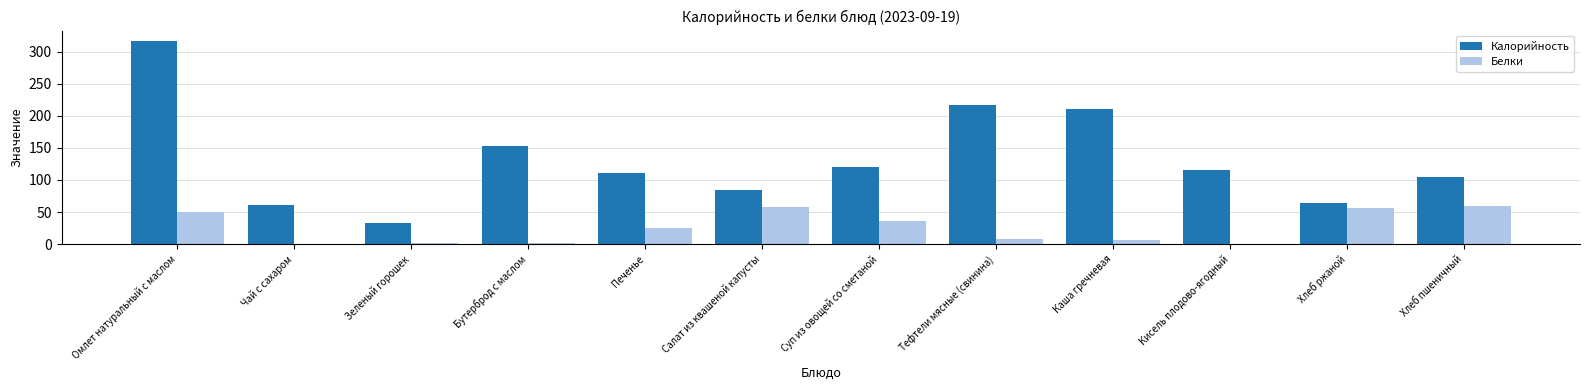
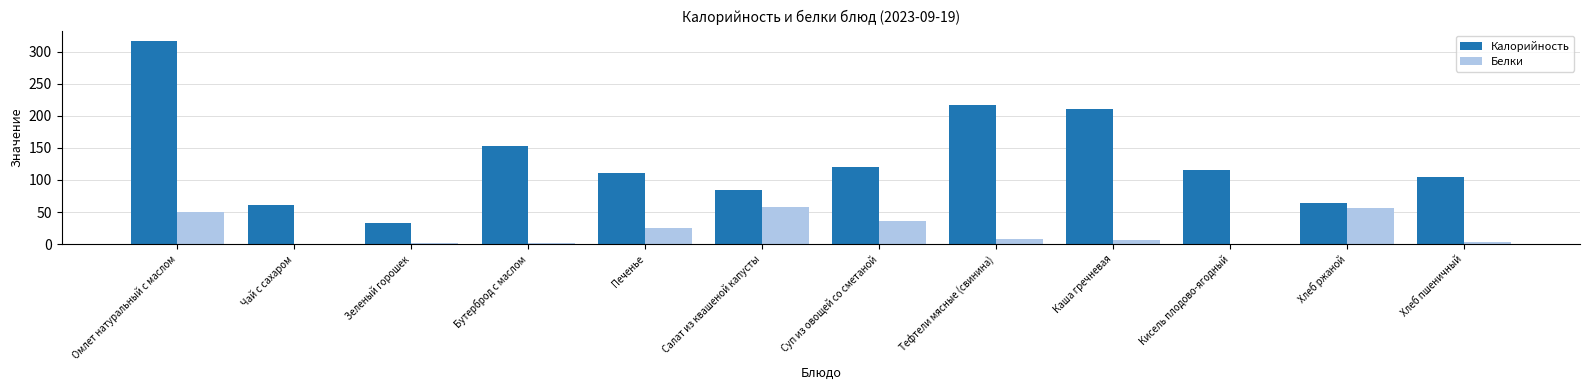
  {
    "Калорийность": {
      "Омлет натуральный с маслом": 320,
      "Чай с сахаром": 60,
      "Зеленый горошек": 30,
      "Бутерброд с маслом": 150,
      "Печенье": 110,
      "Салат из квашеной капусты": 90,
      "Суп из овощей со сметаной": 120,
      "Тефтели мясные (свинина)": 220,
      "Каша гречневая": 210,
      "Кисель плодово-ягодный": 120,
      "Хлеб ржаной": 60,
      "Хлеб пшеничный": 100
    },
    "Белки": {
      "Омлет натуральный с маслом": 50,
      "Печенье": 30,
      "Салат из квашеной капусты": 60,
      "Суп из овощей со сметаной": 40,
      "Тефтели мясные (свинина)": 10,
      "Каша гречневая": 10,
      "Хлеб ржаной": 60,
-     "Хлеб пшеничный": 60
+     "Хлеб пшеничный": 0
    }
  }
